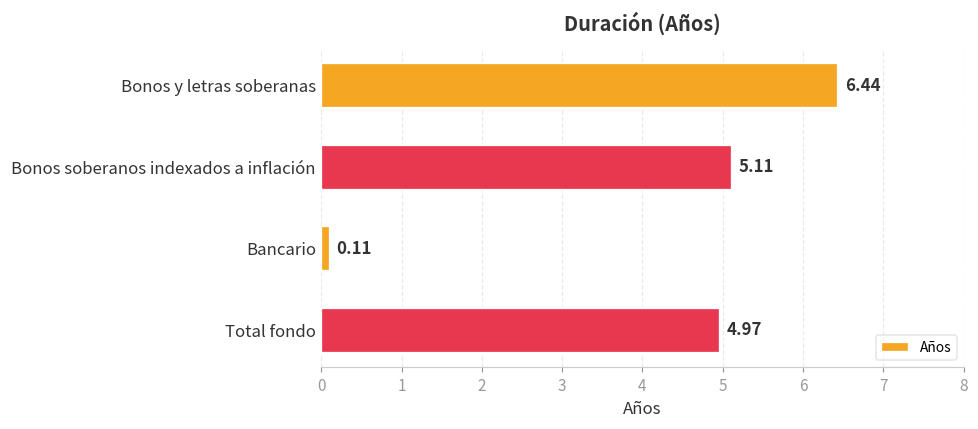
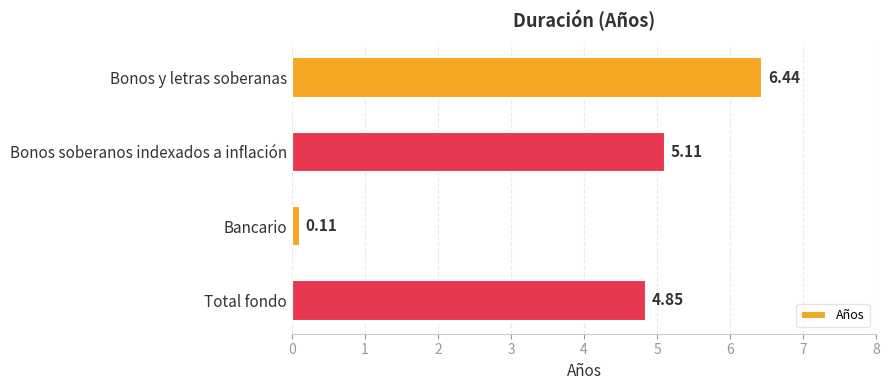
  {
    "Bonos y letras soberanas": 6.44,
    "Bonos soberanos indexados a inflación": 5.11,
    "Bancario": 0.11,
-   "Total fondo": 4.97
+   "Total fondo": 4.85
  }
